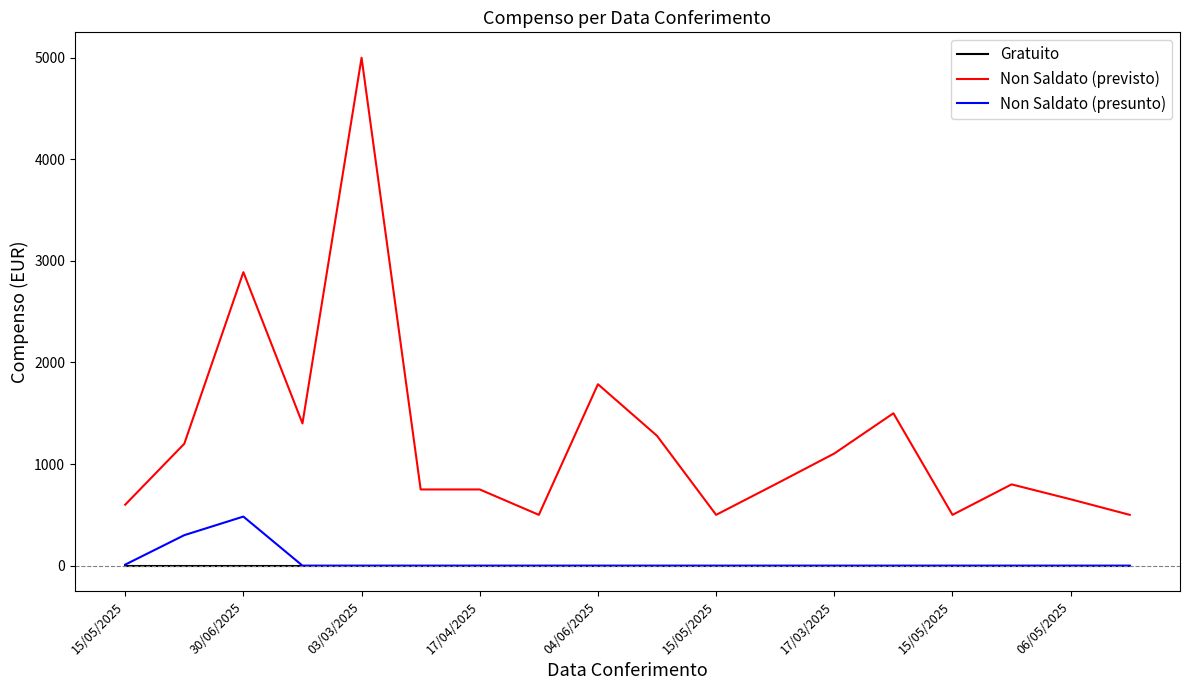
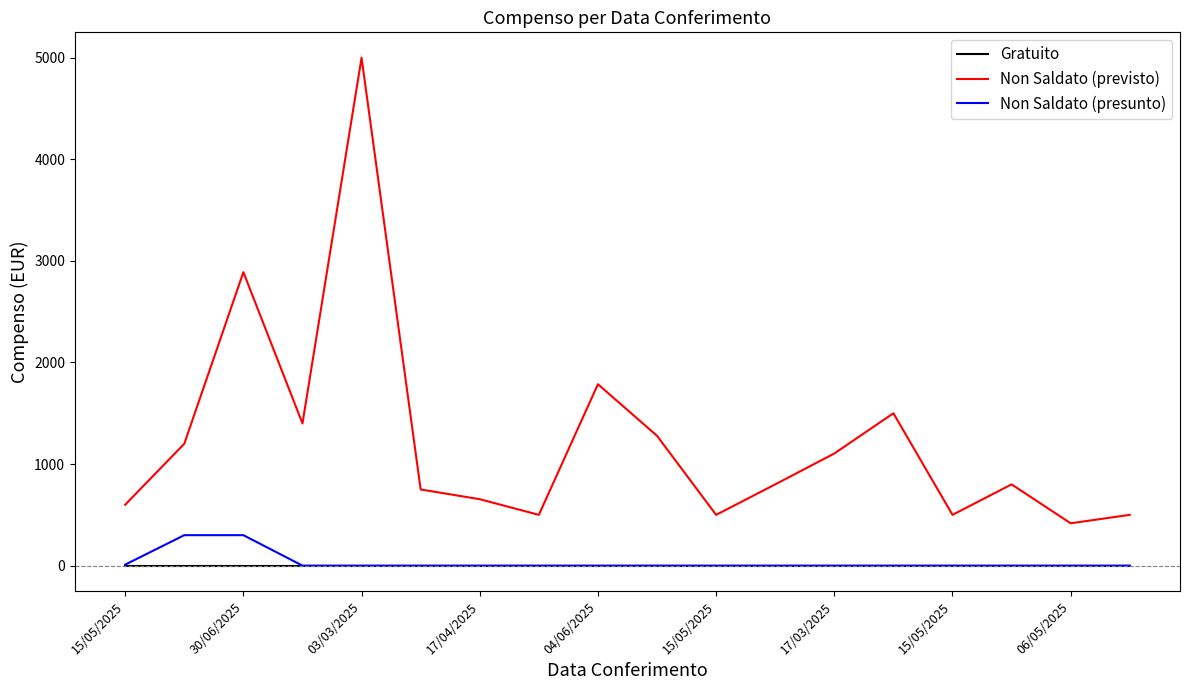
  {
    "Gratuito": {
      "30/06/2025": 0
    },
    "Non Saldato (previsto)": {
      "30/06/2025": 2890,
-     "17/04/2025": 750,
+     "17/04/2025": 650,
      "04/06/2025": 1790,
      "17/03/2025": 1100,
-     "06/05/2025": 650
+     "06/05/2025": 420
    },
    "Non Saldato (presunto)": {
-     "30/06/2025": 480
+     "30/06/2025": 300
    }
  }
